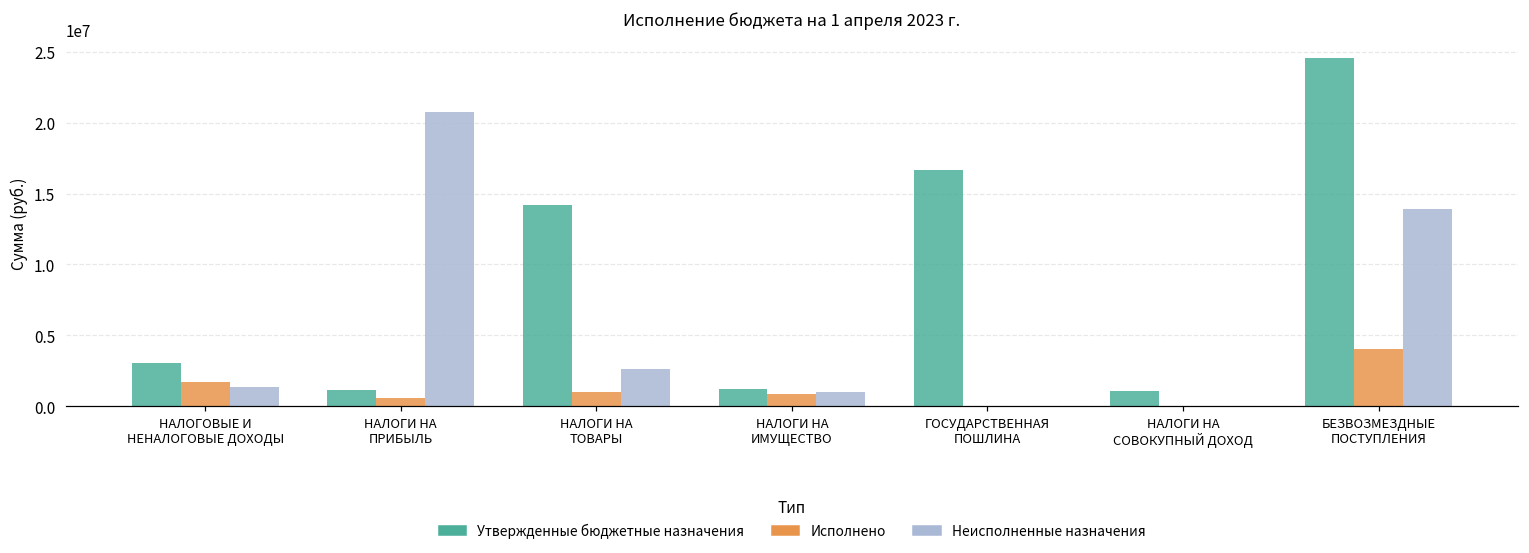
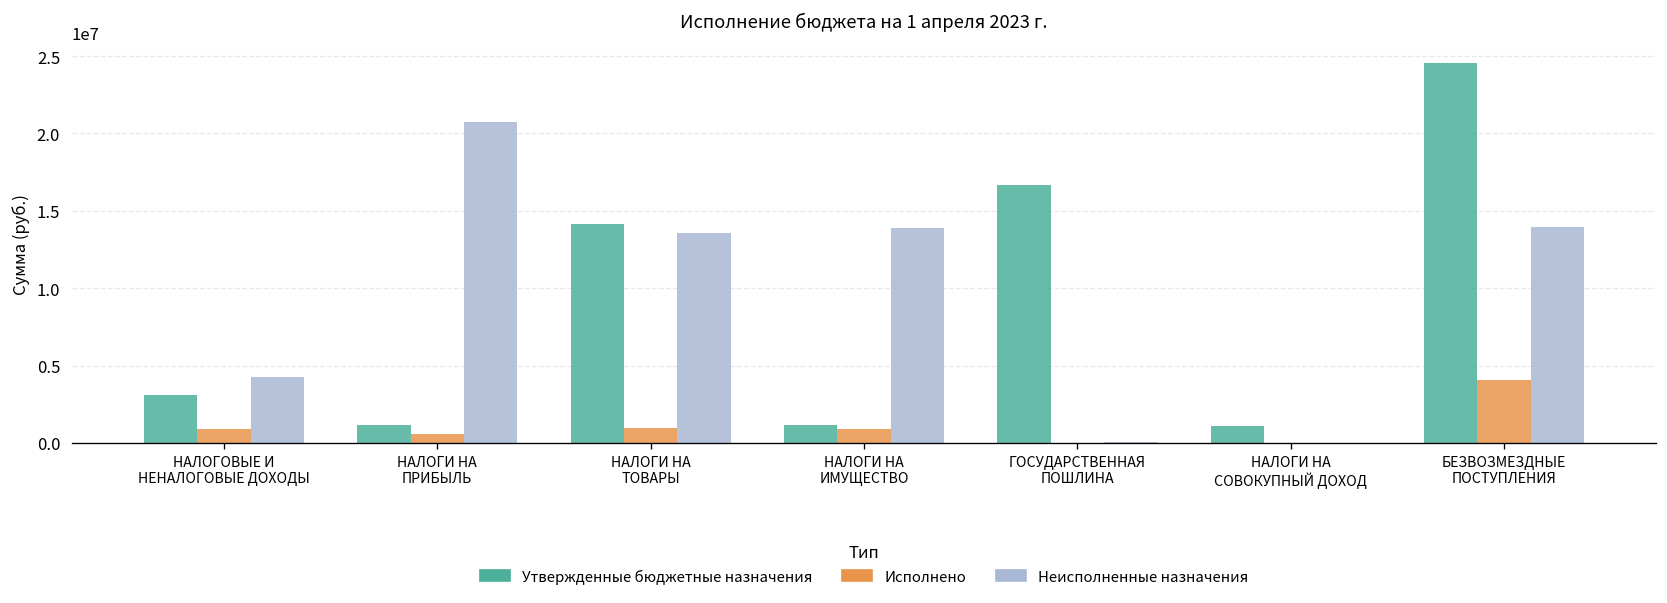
  {
    "Утвержденные бюджетные назначения": {
      "НАЛОГОВЫЕ И НЕНАЛОГОВЫЕ ДОХОДЫ": 3100000,
      "НАЛОГИ НА ПРИБЫЛЬ": 1200000,
      "НАЛОГИ НА ТОВАРЫ": 14200000,
      "НАЛОГИ НА ИМУЩЕСТВО": 1200000,
      "ГОСУДАРСТВЕННАЯ ПОШЛИНА": 16700000,
      "НАЛОГИ НА СОВОКУПНЫЙ ДОХОД": 1100000,
      "БЕЗВОЗМЕЗДНЫЕ ПОСТУПЛЕНИЯ": 24500000
    },
    "Исполнено": {
-     "НАЛОГОВЫЕ И НЕНАЛОГОВЫЕ ДОХОДЫ": 1700000,
+     "НАЛОГОВЫЕ И НЕНАЛОГОВЫЕ ДОХОДЫ": 900000,
      "НАЛОГИ НА ПРИБЫЛЬ": 600000,
      "НАЛОГИ НА ТОВАРЫ": 1000000,
      "НАЛОГИ НА ИМУЩЕСТВО": 900000,
      "ГОСУДАРСТВЕННАЯ ПОШЛИНА": 0,
      "БЕЗВОЗМЕЗДНЫЕ ПОСТУПЛЕНИЯ": 4100000
    },
    "Неисполненные назначения": {
-     "НАЛОГОВЫЕ И НЕНАЛОГОВЫЕ ДОХОДЫ": 1400000,
+     "НАЛОГОВЫЕ И НЕНАЛОГОВЫЕ ДОХОДЫ": 4300000,
      "НАЛОГИ НА ПРИБЫЛЬ": 20700000,
-     "НАЛОГИ НА ТОВАРЫ": 2700000,
-     "НАЛОГИ НА ИМУЩЕСТВО": 1000000,
+     "НАЛОГИ НА ТОВАРЫ": 13600000,
+     "НАЛОГИ НА ИМУЩЕСТВО": 13900000,
      "НАЛОГИ НА СОВОКУПНЫЙ ДОХОД": 0,
      "БЕЗВОЗМЕЗДНЫЕ ПОСТУПЛЕНИЯ": 13900000
    }
  }
